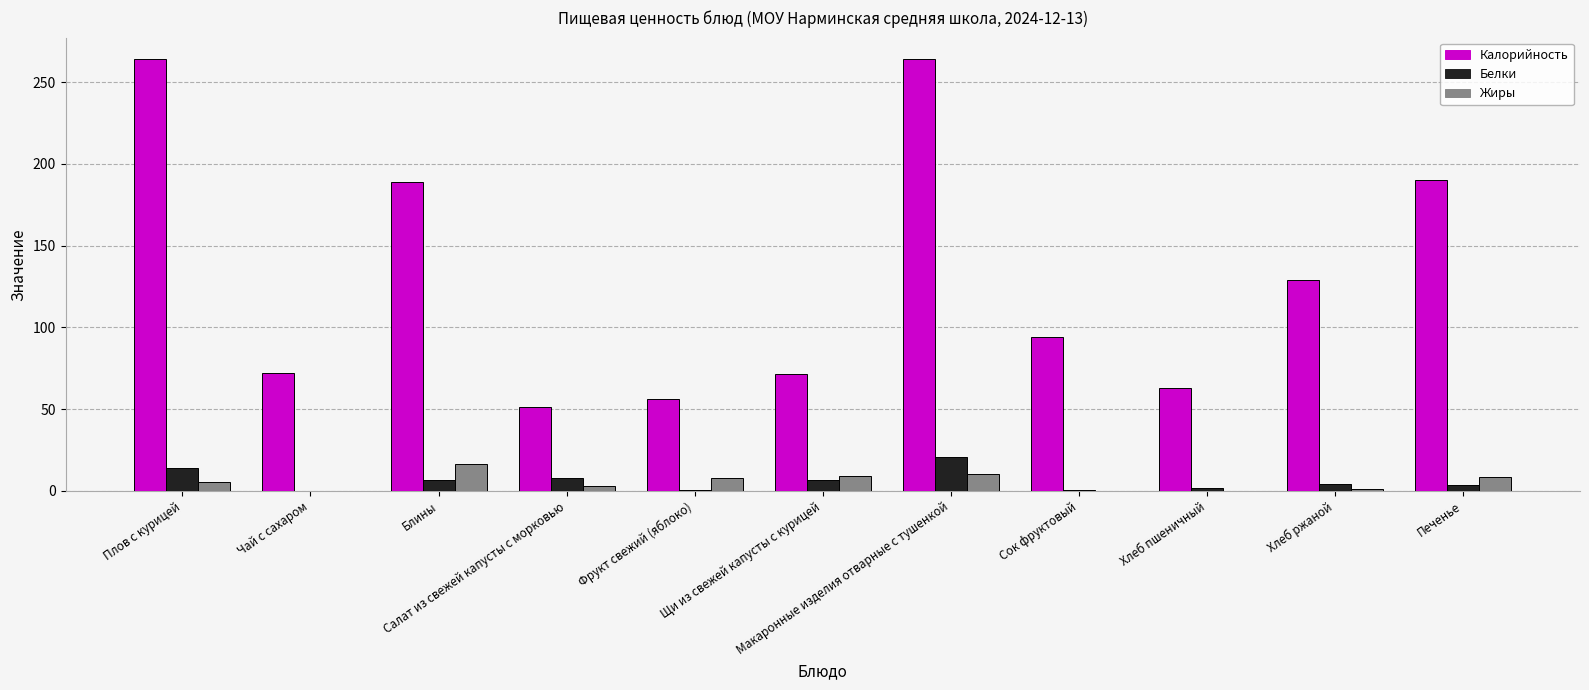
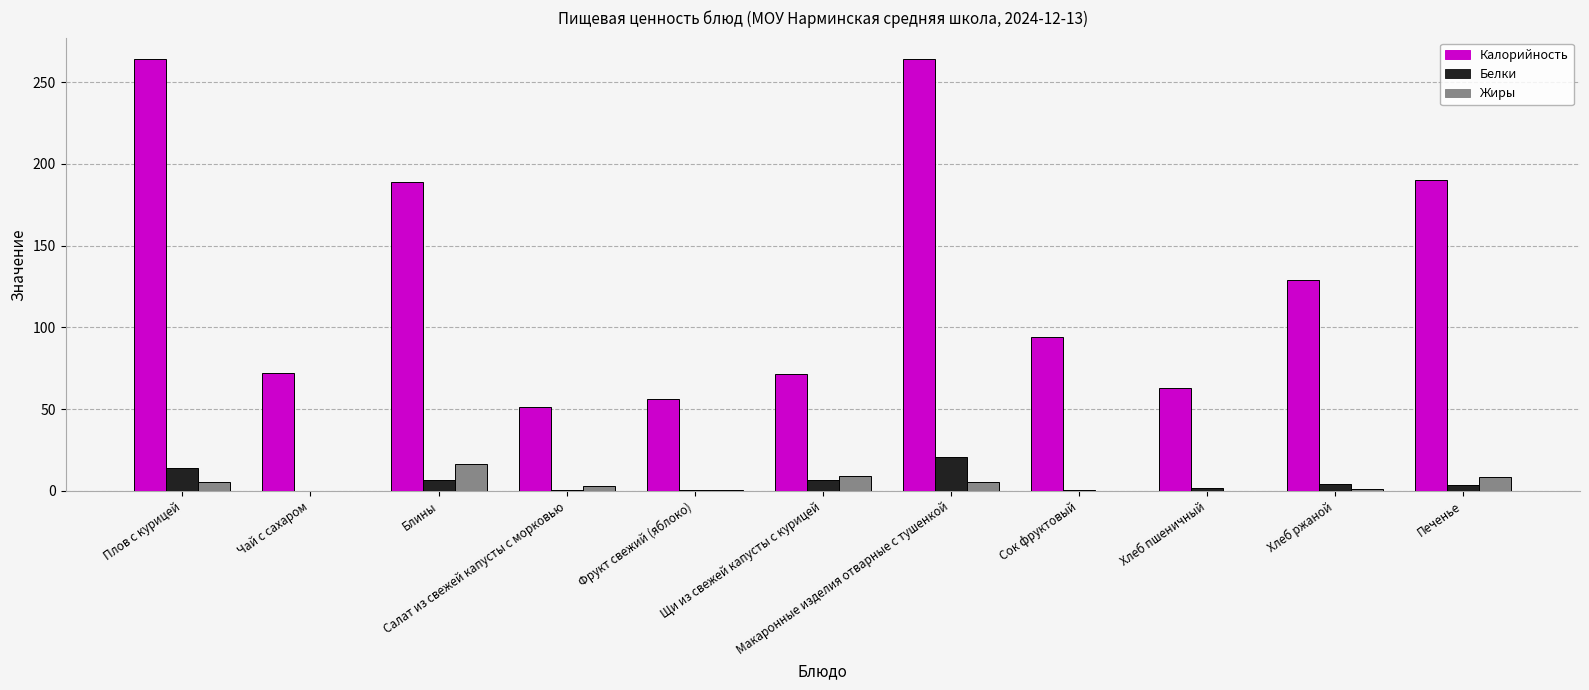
  {
    "Калорийность": {
      "Плов с курицей": 264,
      "Чай с сахаром": 72,
      "Блины": 189,
      "Салат из свежей капусты с морковью": 52,
      "Фрукт свежий (яблоко)": 56,
      "Щи из свежей капусты с курицей": 72,
      "Макаронные изделия отварные с тушенкой": 264,
      "Сок фруктовый": 94,
      "Хлеб пшеничный": 63,
      "Хлеб ржаной": 129,
      "Печенье": 190
    },
    "Белки": {
      "Плов с курицей": 14,
      "Блины": 7,
-     "Салат из свежей капусты с морковью": 8,
+     "Салат из свежей капусты с морковью": 1,
      "Щи из свежей капусты с курицей": 7,
      "Макаронные изделия отварные с тушенкой": 21,
      "Хлеб пшеничный": 2,
      "Хлеб ржаной": 4,
      "Печенье": 3
    },
    "Жиры": {
      "Плов с курицей": 6,
      "Блины": 16,
      "Салат из свежей капусты с морковью": 3,
-     "Фрукт свежий (яблоко)": 8,
+     "Фрукт свежий (яблоко)": 0,
      "Щи из свежей капусты с курицей": 9,
-     "Макаронные изделия отварные с тушенкой": 10,
+     "Макаронные изделия отварные с тушенкой": 5,
      "Сок фруктовый": 0,
      "Хлеб пшеничный": 0,
      "Печенье": 9
    }
  }
